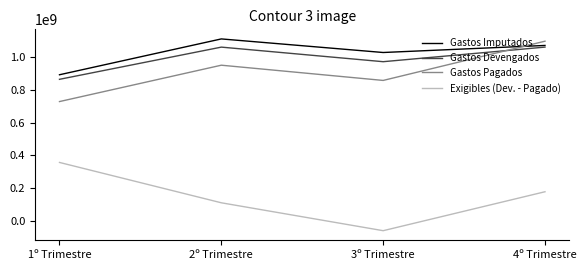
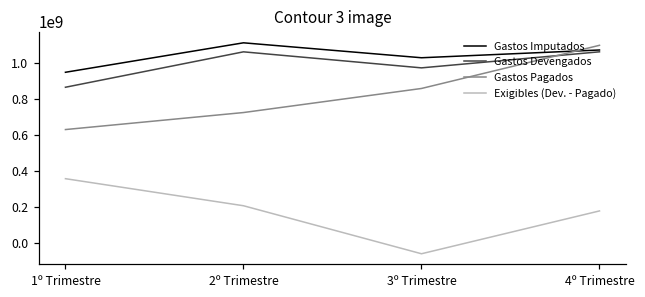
  {
    "Gastos Imputados": {
-     "1º Trimestre": 890000000,
+     "1º Trimestre": 950000000,
      "2º Trimestre": 1110000000,
      "3º Trimestre": 1030000000
    },
    "Gastos Devengados": {
      "1º Trimestre": 870000000,
      "2º Trimestre": 1060000000,
      "3º Trimestre": 970000000
    },
    "Gastos Pagados": {
-     "1º Trimestre": 730000000,
-     "2º Trimestre": 950000000,
+     "1º Trimestre": 630000000,
+     "2º Trimestre": 730000000,
      "3º Trimestre": 860000000,
      "4º Trimestre": 1100000000
    },
    "Exigibles (Dev. - Pagado)": {
      "1º Trimestre": 360000000,
-     "2º Trimestre": 110000000,
+     "2º Trimestre": 210000000,
      "3º Trimestre": -60000000,
      "4º Trimestre": 180000000
    }
  }
